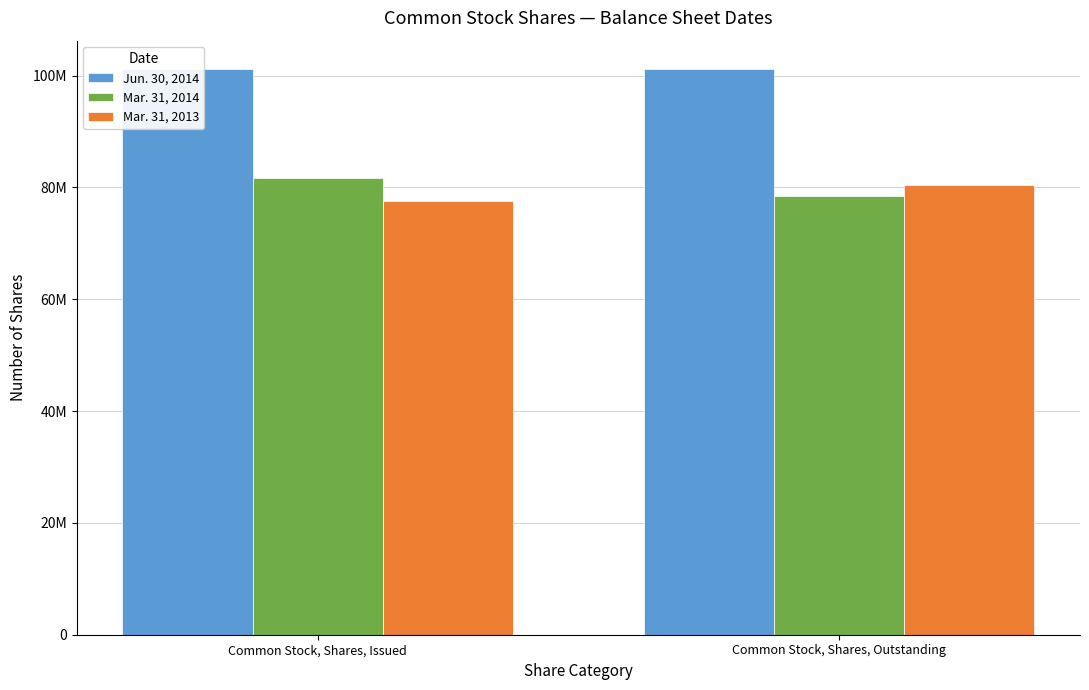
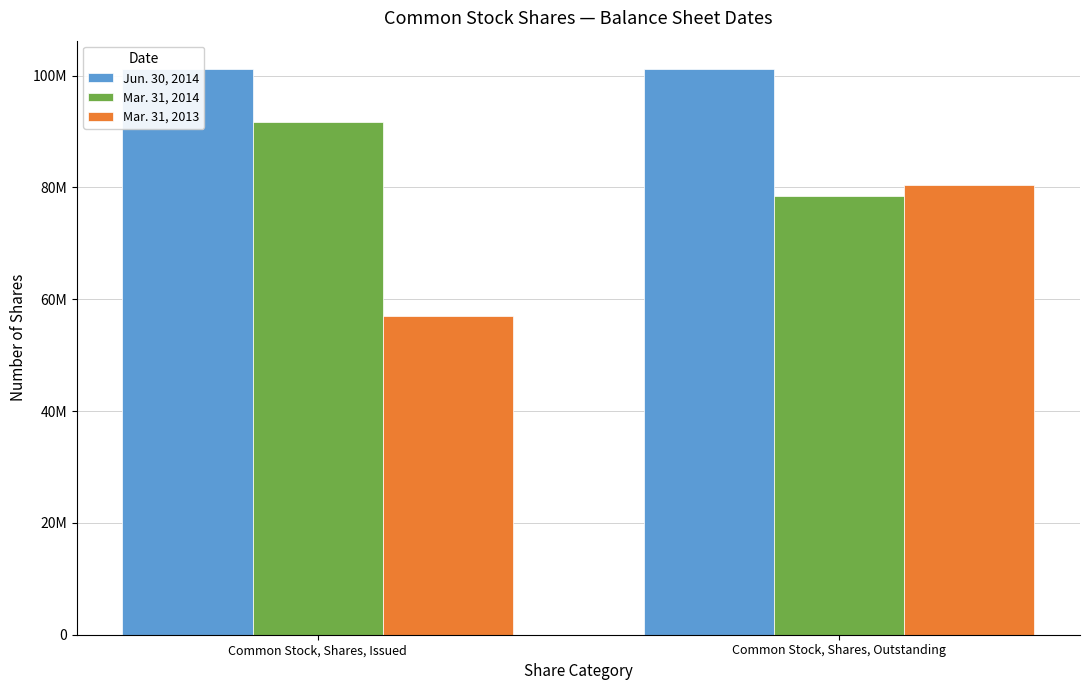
  {
    "Jun. 30, 2014": {
      "Common Stock, Shares, Outstanding": 101000000
    },
    "Mar. 31, 2014": {
-     "Common Stock, Shares, Issued": 82000000,
+     "Common Stock, Shares, Issued": 92000000,
      "Common Stock, Shares, Outstanding": 78000000
    },
    "Mar. 31, 2013": {
-     "Common Stock, Shares, Issued": 78000000,
+     "Common Stock, Shares, Issued": 57000000,
      "Common Stock, Shares, Outstanding": 80000000
    }
  }
